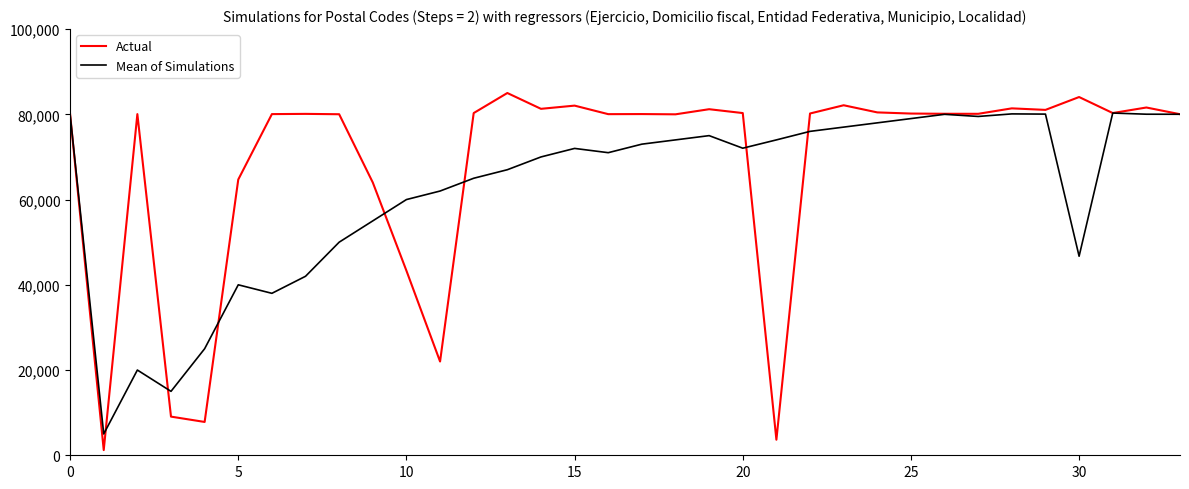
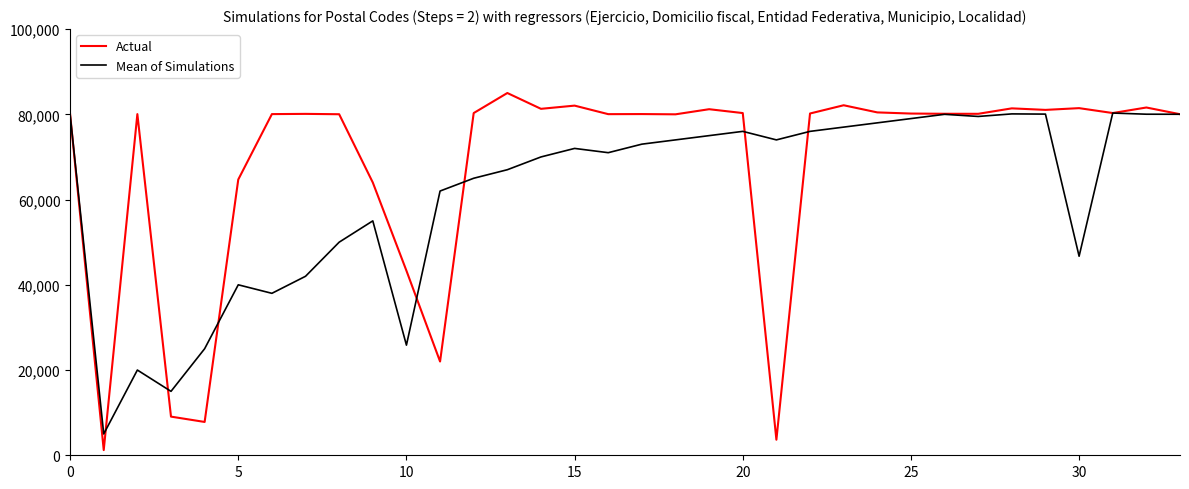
  {
    "Actual": {
      "5": "65,000",
      "10": "43,000",
      "15": "82,000",
      "20": "80,000",
      "25": "80,000",
-     "30": "84,000"
+     "30": "81,000"
    },
    "Mean of Simulations": {
      "5": "40,000",
-     "10": "60,000",
+     "10": "26,000",
      "15": "72,000",
-     "20": "72,000",
+     "20": "76,000",
      "25": "79,000",
      "30": "47,000"
    }
  }
